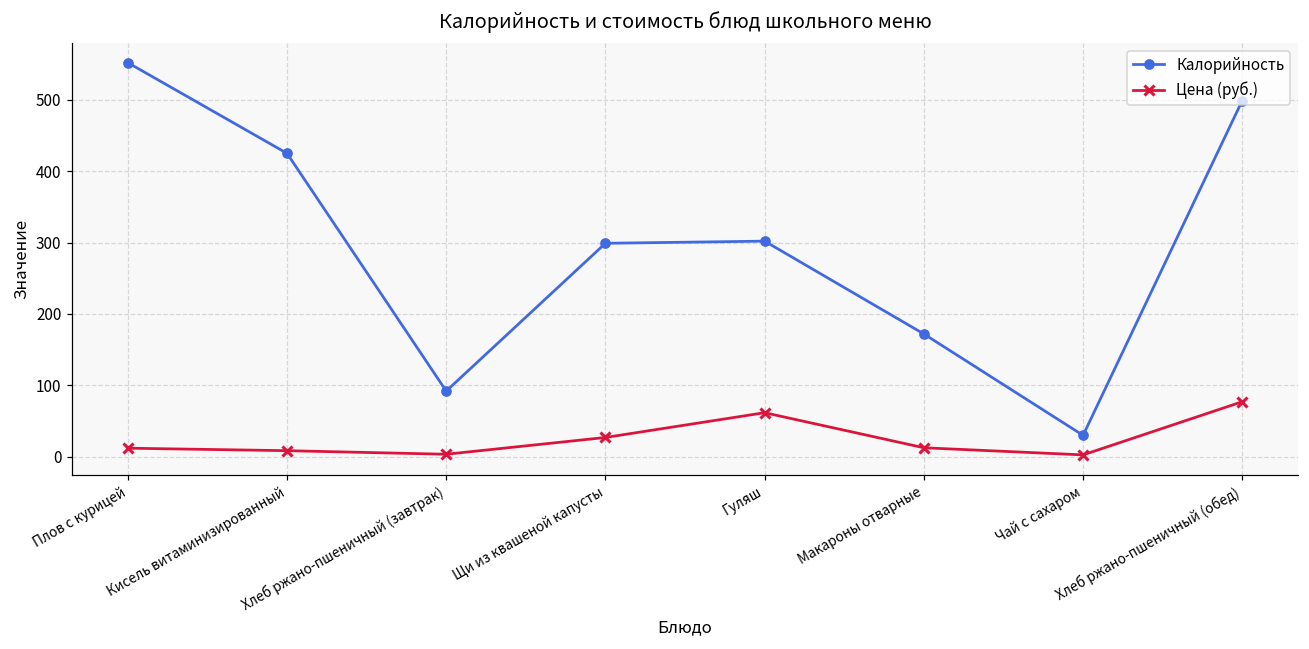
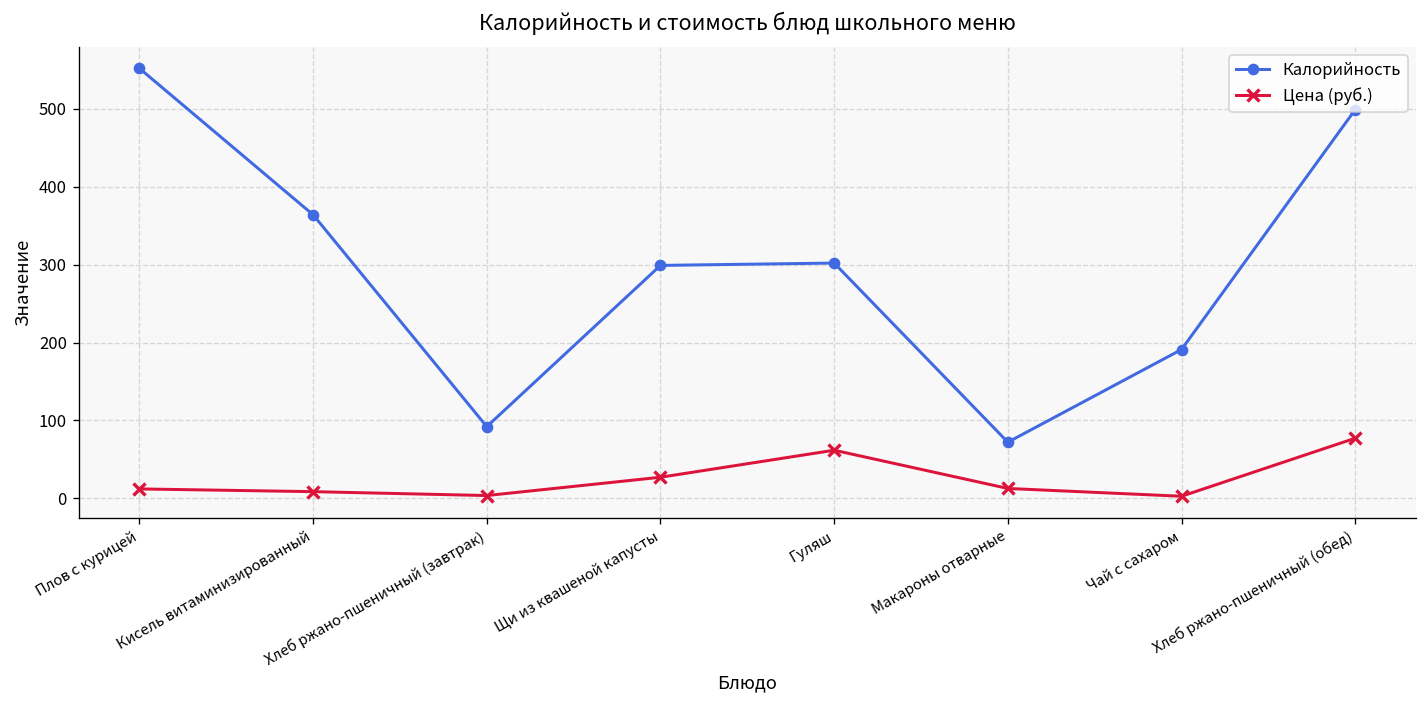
  {
    "Калорийность": {
      "Плов с курицей": 550,
-     "Кисель витаминизированный": 430,
+     "Кисель витаминизированный": 360,
      "Хлеб ржано-пшеничный (завтрак)": 90,
      "Щи из квашеной капусты": 300,
      "Гуляш": 300,
-     "Макароны отварные": 170,
-     "Чай с сахаром": 30
+     "Макароны отварные": 70,
+     "Чай с сахаром": 190
    },
    "Цена (руб.)": {
      "Плов с курицей": 10,
      "Кисель витаминизированный": 10,
      "Хлеб ржано-пшеничный (завтрак)": 0,
      "Щи из квашеной капусты": 30,
      "Гуляш": 60,
      "Макароны отварные": 10,
      "Чай с сахаром": 0,
      "Хлеб ржано-пшеничный (обед)": 80
    }
  }
